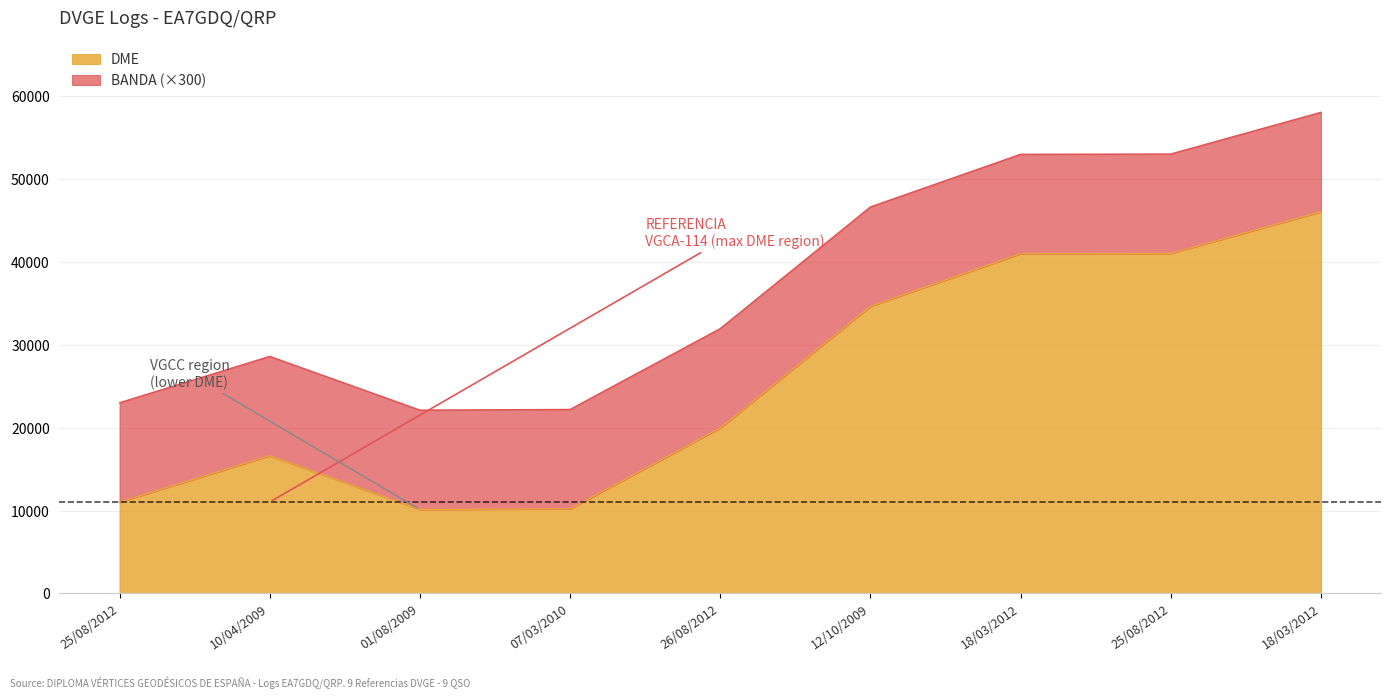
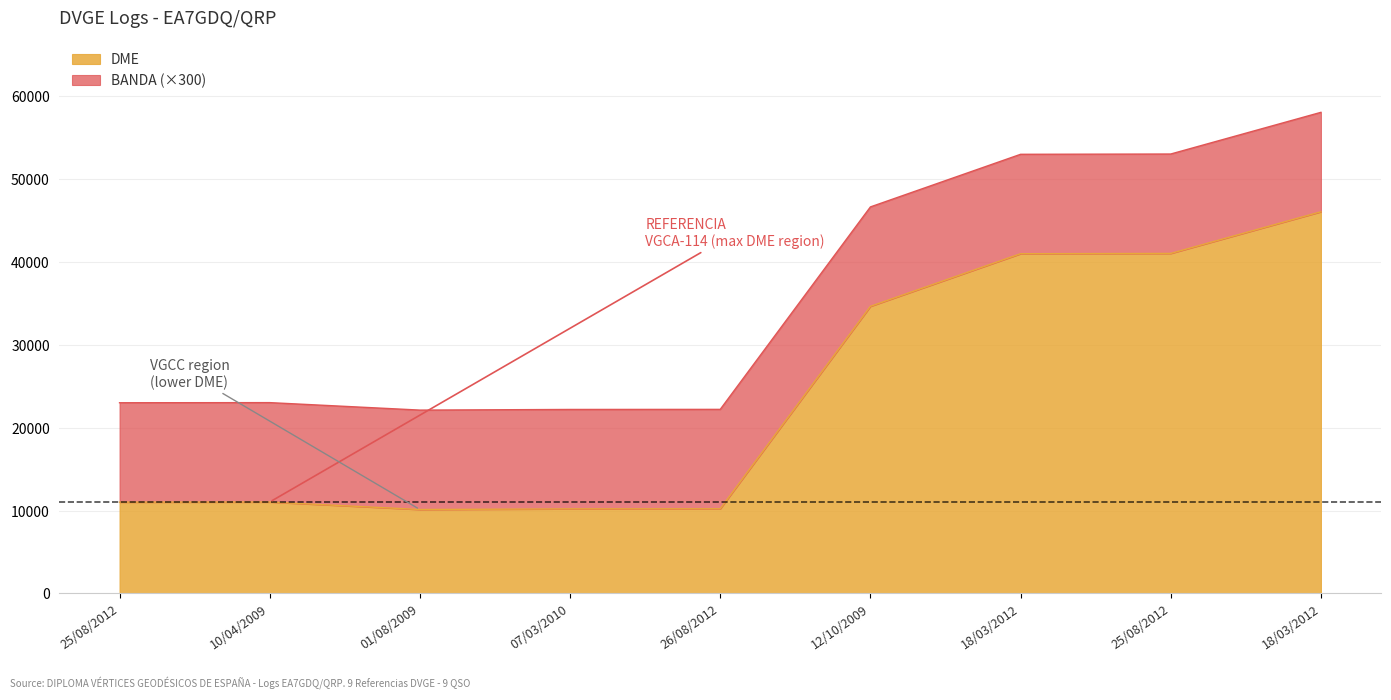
  {
    "DME": {
-     "10/04/2009": 17000,
+     "10/04/2009": 11000,
      "01/08/2009": 10000,
      "07/03/2010": 10000,
-     "26/08/2012": 20000,
+     "26/08/2012": 10000,
      "12/10/2009": 35000
    },
    "BANDA (×300)": {
      "10/04/2009": 12000,
      "01/08/2009": 12000,
      "07/03/2010": 12000,
      "26/08/2012": 12000,
      "12/10/2009": 12000
    }
  }
